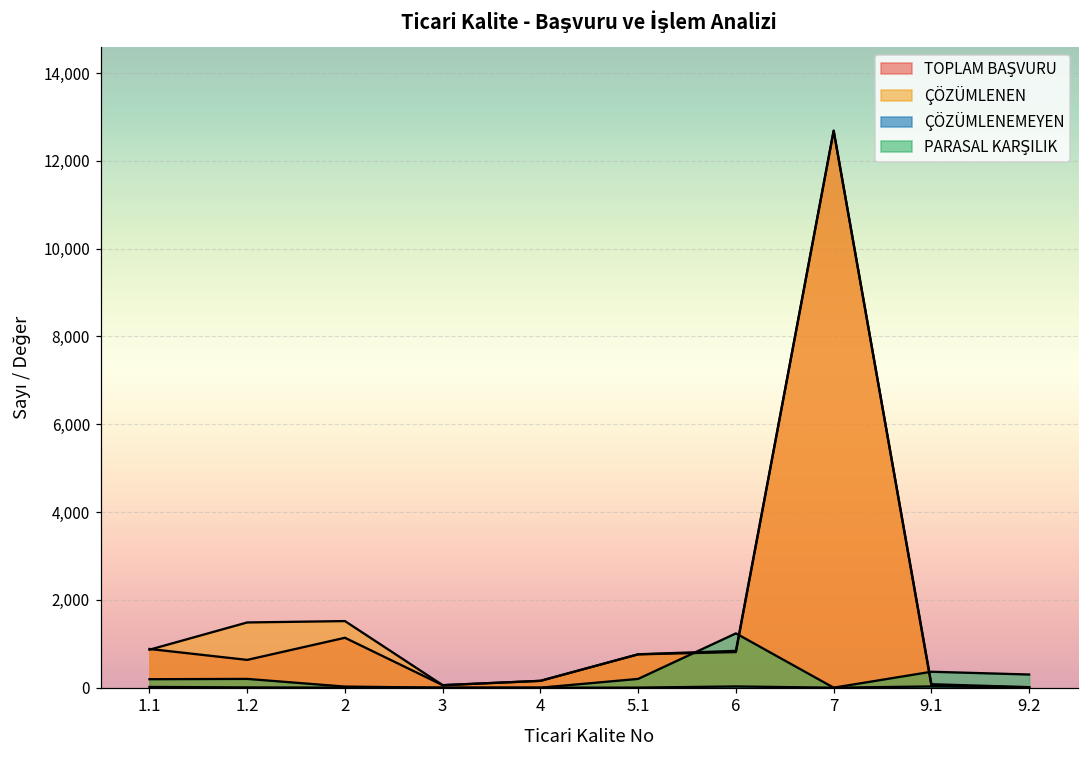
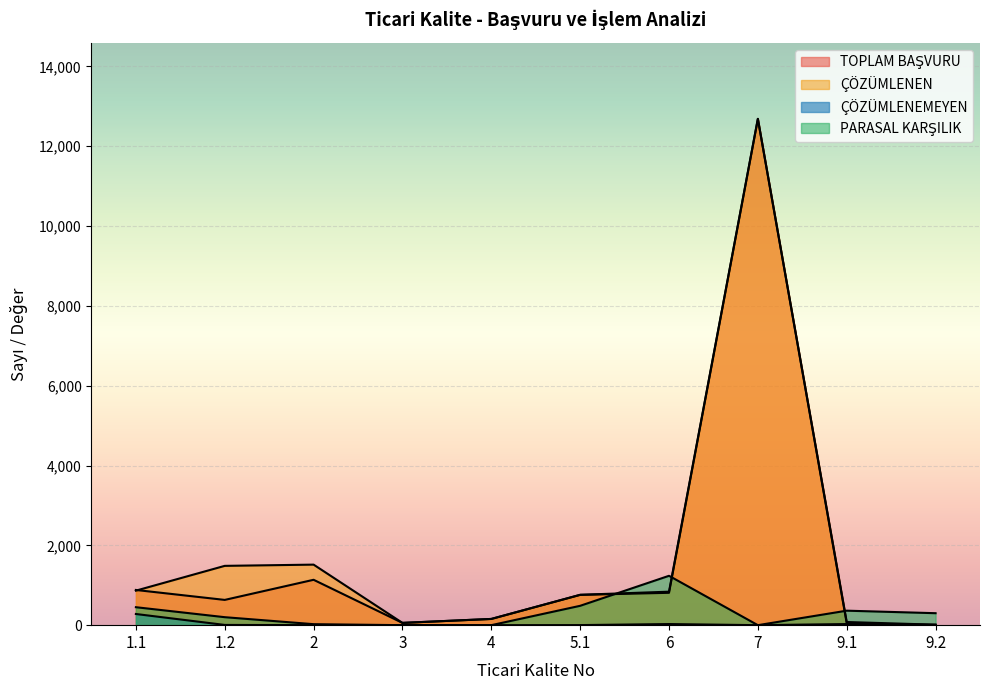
  {
    "TOPLAM BAŞVURU": {
      "1.2": "600",
      "2": "1,100"
    },
    "ÇÖZÜMLENEN": {
      "1.2": "1,500",
      "2": "1,500"
    },
    "ÇÖZÜMLENEMEYEN": {
-     "1.1": "0",
+     "1.1": "300",
      "1.2": "0",
      "5.1": "0",
      "6": "0"
    },
    "PARASAL KARŞILIK": {
-     "1.1": "200",
+     "1.1": "500",
      "1.2": "200",
-     "5.1": "200",
+     "5.1": "500",
      "6": "1,200",
      "9.1": "400",
      "9.2": "300"
    }
  }
